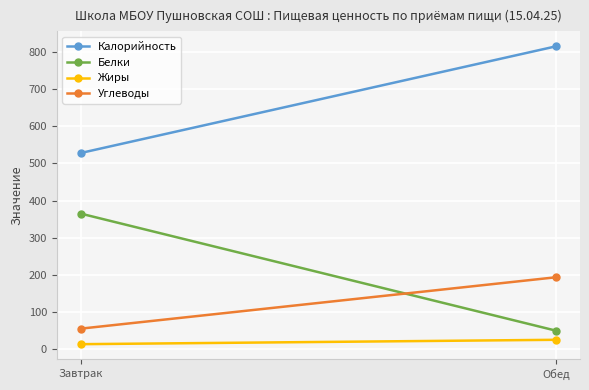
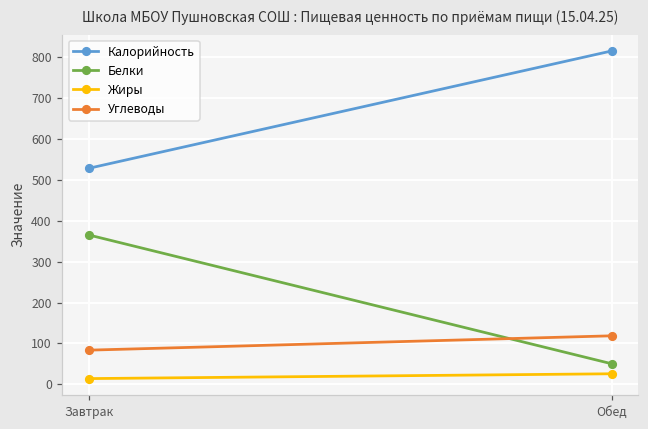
  {
    "Калорийность": {
      "Завтрак": 530,
      "Обед": 810
    },
    "Белки": {
      "Завтрак": 370,
      "Обед": 50
    },
    "Жиры": {
      "Завтрак": 10,
      "Обед": 30
    },
    "Углеводы": {
-     "Завтрак": 60,
-     "Обед": 190
+     "Завтрак": 80,
+     "Обед": 120
    }
  }
